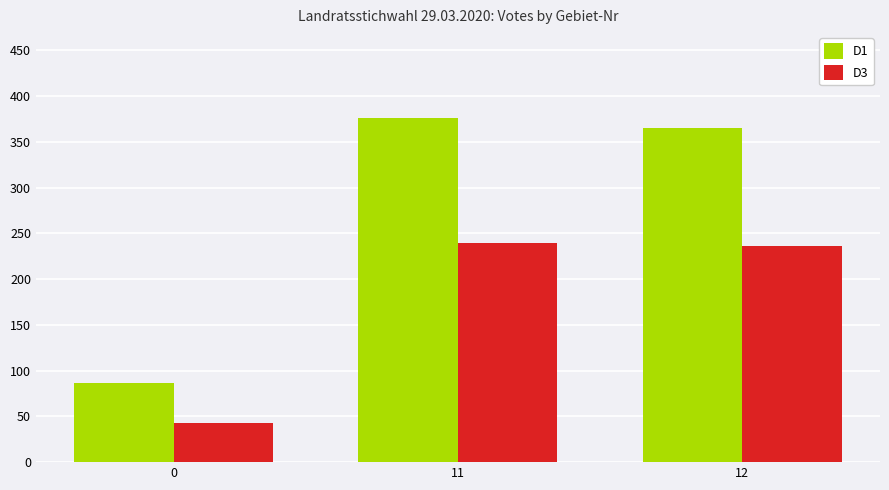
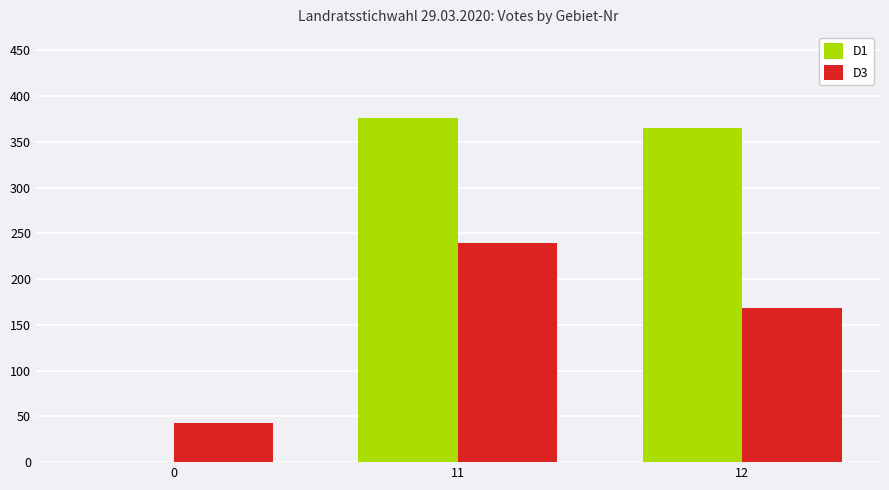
  {
    "D1": {
-     "0": 90,
+     "0": 0,
      "11": 380,
      "12": 370
    },
    "D3": {
      "0": 40,
      "11": 240,
-     "12": 240
+     "12": 170
    }
  }
